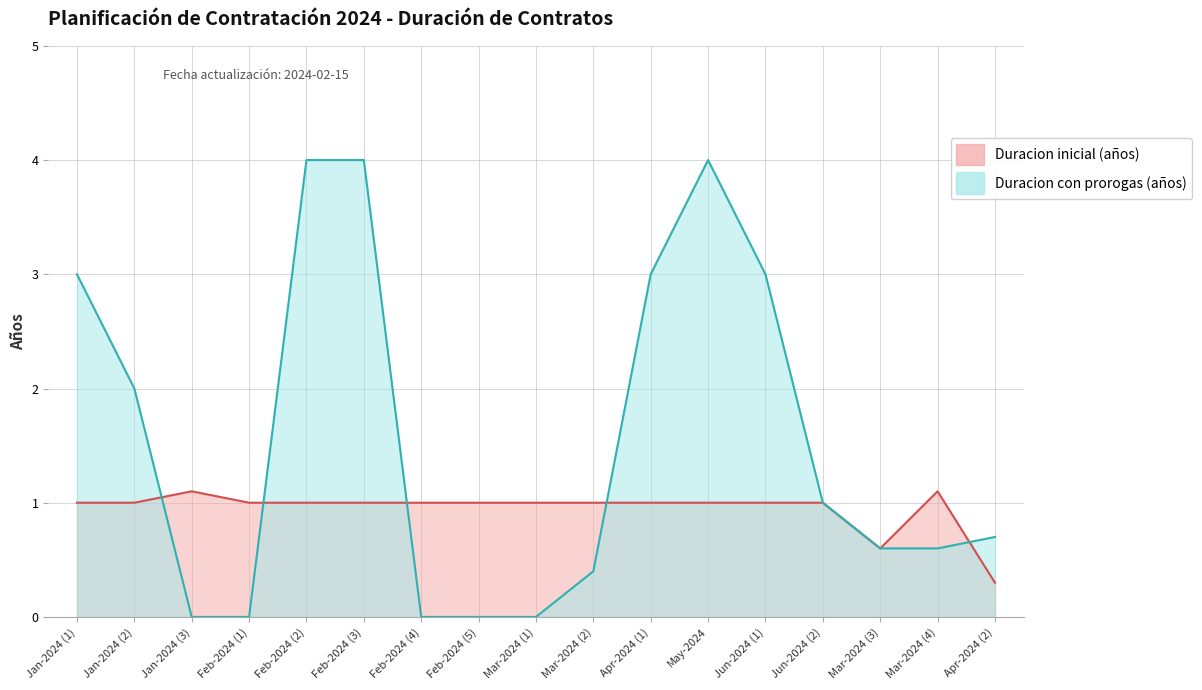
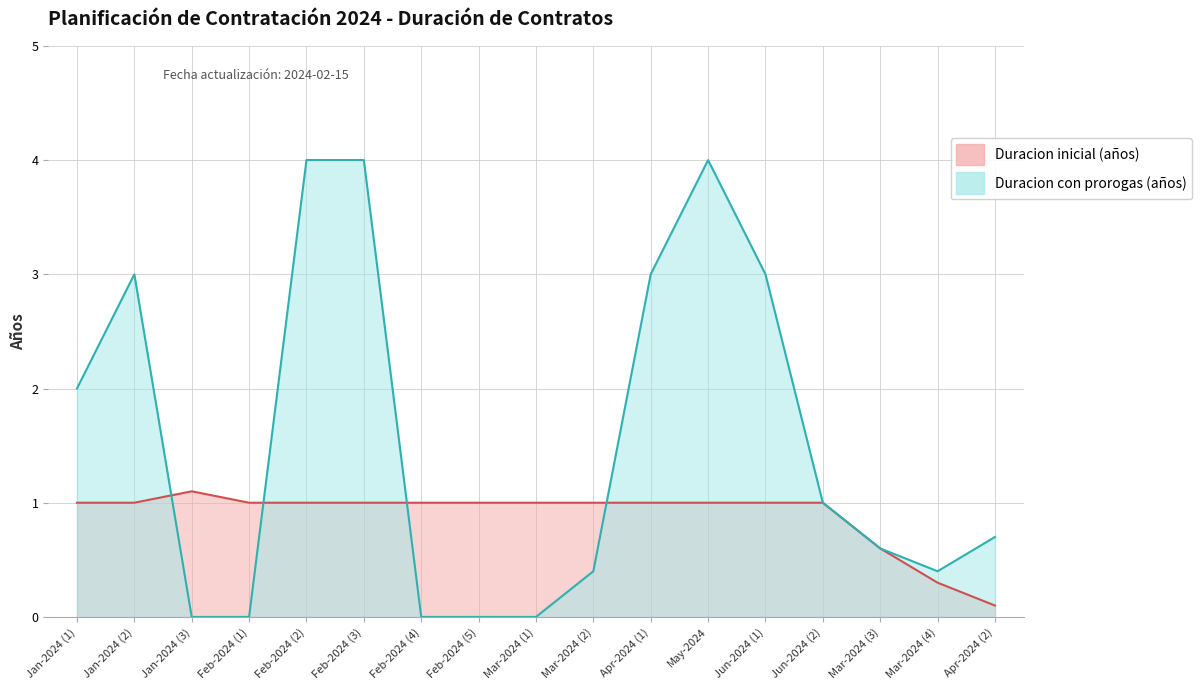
  {
    "Duracion inicial (años)": {
      "Jan-2024 (1)": 1.0,
      "Jan-2024 (2)": 1.0,
      "Jan-2024 (3)": 1.1,
      "Feb-2024 (1)": 1.0,
      "Feb-2024 (2)": 1.0,
      "Feb-2024 (3)": 1.0,
      "Feb-2024 (4)": 1.0,
      "Feb-2024 (5)": 1.0,
      "Mar-2024 (1)": 1.0,
      "Mar-2024 (2)": 1.0,
      "Apr-2024 (1)": 1.0,
      "May-2024": 1.0,
      "Jun-2024 (1)": 1.0,
-     "Mar-2024 (4)": 1.1,
-     "Apr-2024 (2)": 0.3
+     "Mar-2024 (4)": 0.3,
+     "Apr-2024 (2)": 0.1
    },
    "Duracion con prorogas (años)": {
-     "Jan-2024 (1)": 3,
-     "Jan-2024 (2)": 2,
+     "Jan-2024 (1)": 2,
+     "Jan-2024 (2)": 3,
      "Jan-2024 (3)": 0.0,
      "Feb-2024 (1)": 0.0,
      "Feb-2024 (2)": 4.0,
      "Feb-2024 (3)": 4.0,
      "Feb-2024 (4)": 0.0,
      "Feb-2024 (5)": 0.0,
      "Mar-2024 (1)": 0.0,
      "Mar-2024 (2)": 0.4,
      "Apr-2024 (1)": 3.0,
      "May-2024": 4.0,
      "Jun-2024 (1)": 3.0,
-     "Mar-2024 (4)": 0.6,
+     "Mar-2024 (4)": 0.4,
      "Apr-2024 (2)": 0.7
    }
  }
